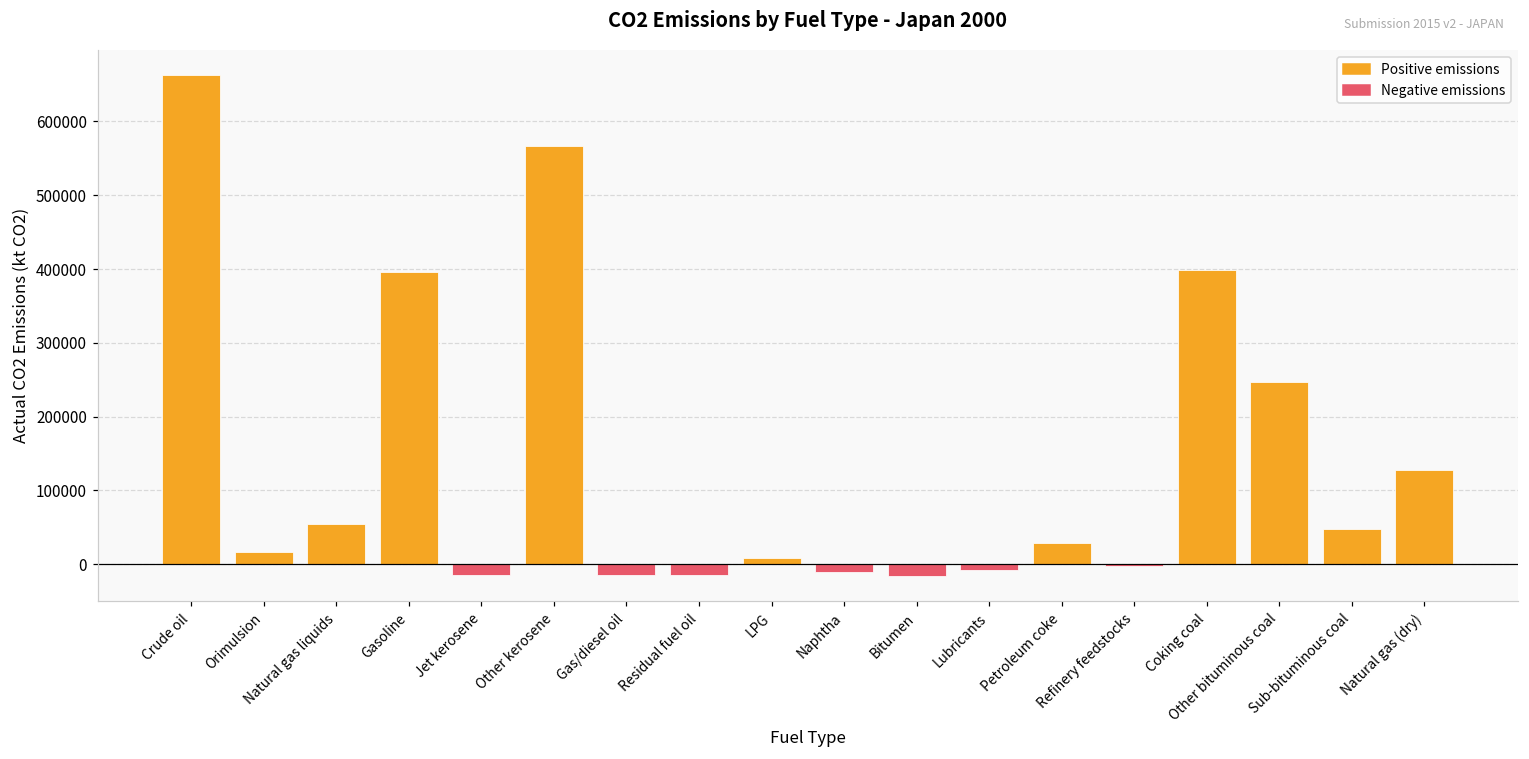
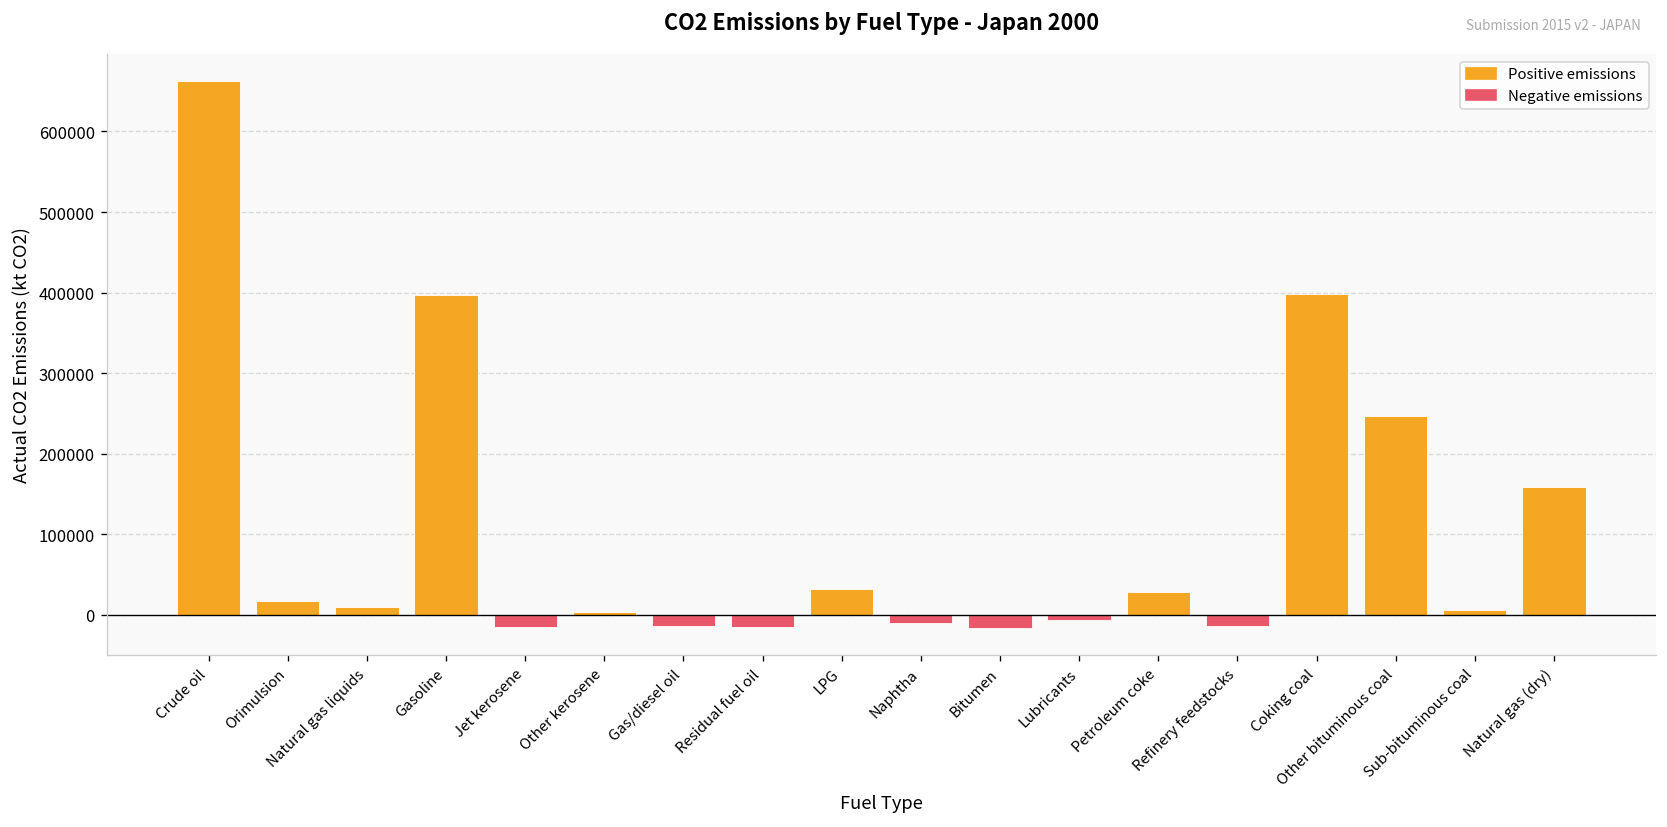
  {
    "Crude oil": 660000,
    "Orimulsion": 20000,
-   "Natural gas liquids": 50000,
+   "Natural gas liquids": 10000,
    "Gasoline": 400000,
    "Jet kerosene": -20000,
-   "Other kerosene": 570000,
+   "Other kerosene": 0,
    "Gas/diesel oil": -10000,
    "Residual fuel oil": -20000,
-   "LPG": 10000,
+   "LPG": 30000,
    "Naphtha": -10000,
    "Bitumen": -20000,
    "Lubricants": -10000,
    "Petroleum coke": 30000,
-   "Refinery feedstocks": 0,
+   "Refinery feedstocks": -10000,
    "Coking coal": 400000,
    "Other bituminous coal": 250000,
-   "Sub-bituminous coal": 50000,
-   "Natural gas (dry)": 130000
+   "Sub-bituminous coal": 10000,
+   "Natural gas (dry)": 160000
  }
